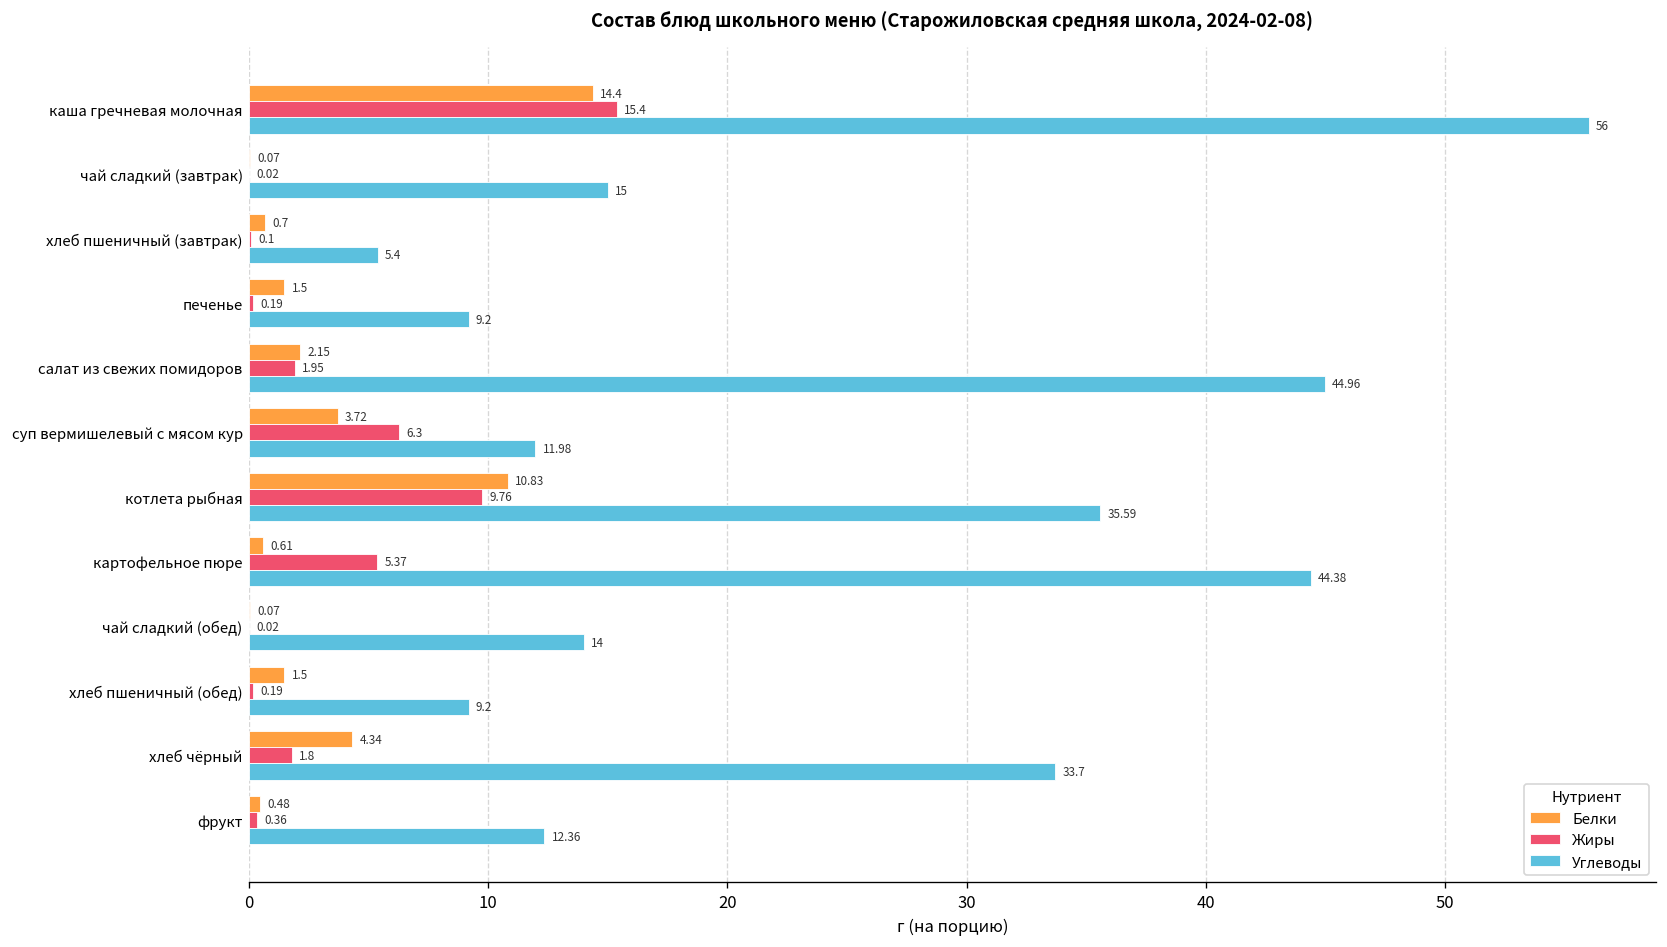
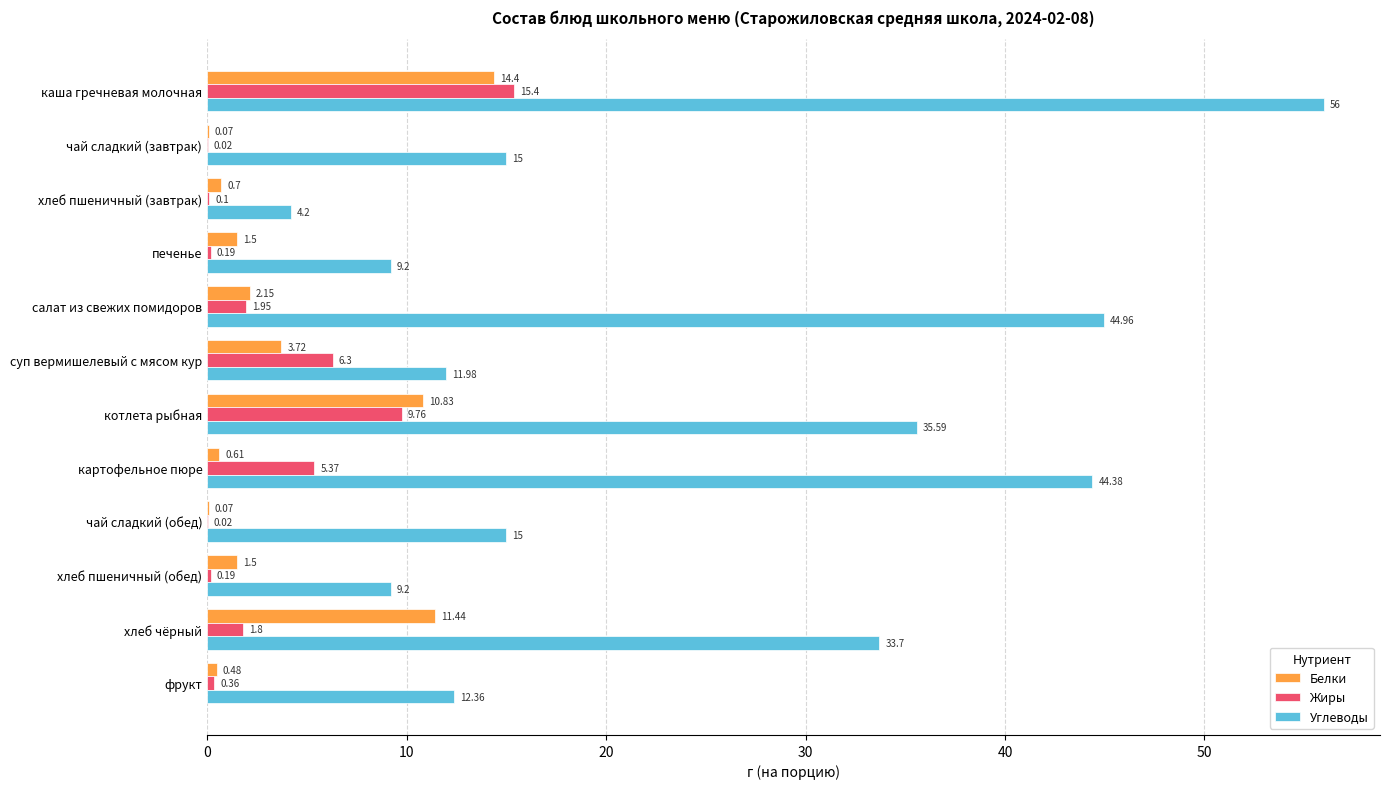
  {
    "Белки": {
      "каша гречневая молочная": 14.4,
      "чай сладкий (завтрак)": 0.07,
      "хлеб пшеничный (завтрак)": 0.7,
      "печенье": 1.5,
      "салат из свежих помидоров": 2.15,
      "суп вермишелевый с мясом кур": 3.72,
      "котлета рыбная": 10.83,
      "картофельное пюре": 0.61,
      "чай сладкий (обед)": 0.07,
      "хлеб пшеничный (обед)": 1.5,
-     "хлеб чёрный": 4.34,
+     "хлеб чёрный": 11.44,
      "фрукт": 0.48
    },
    "Жиры": {
      "каша гречневая молочная": 15.4,
      "чай сладкий (завтрак)": 0.02,
      "хлеб пшеничный (завтрак)": 0.1,
      "печенье": 0.19,
      "салат из свежих помидоров": 1.95,
      "суп вермишелевый с мясом кур": 6.3,
      "котлета рыбная": 9.76,
      "картофельное пюре": 5.37,
      "чай сладкий (обед)": 0.02,
      "хлеб пшеничный (обед)": 0.19,
      "хлеб чёрный": 1.8,
      "фрукт": 0.36
    },
    "Углеводы": {
      "каша гречневая молочная": 56,
      "чай сладкий (завтрак)": 15,
-     "хлеб пшеничный (завтрак)": 5.4,
+     "хлеб пшеничный (завтрак)": 4.2,
      "печенье": 9.2,
      "салат из свежих помидоров": 44.96,
      "суп вермишелевый с мясом кур": 11.98,
      "котлета рыбная": 35.59,
      "картофельное пюре": 44.38,
-     "чай сладкий (обед)": 14,
+     "чай сладкий (обед)": 15,
      "хлеб пшеничный (обед)": 9.2,
      "хлеб чёрный": 33.7,
      "фрукт": 12.36
    }
  }
